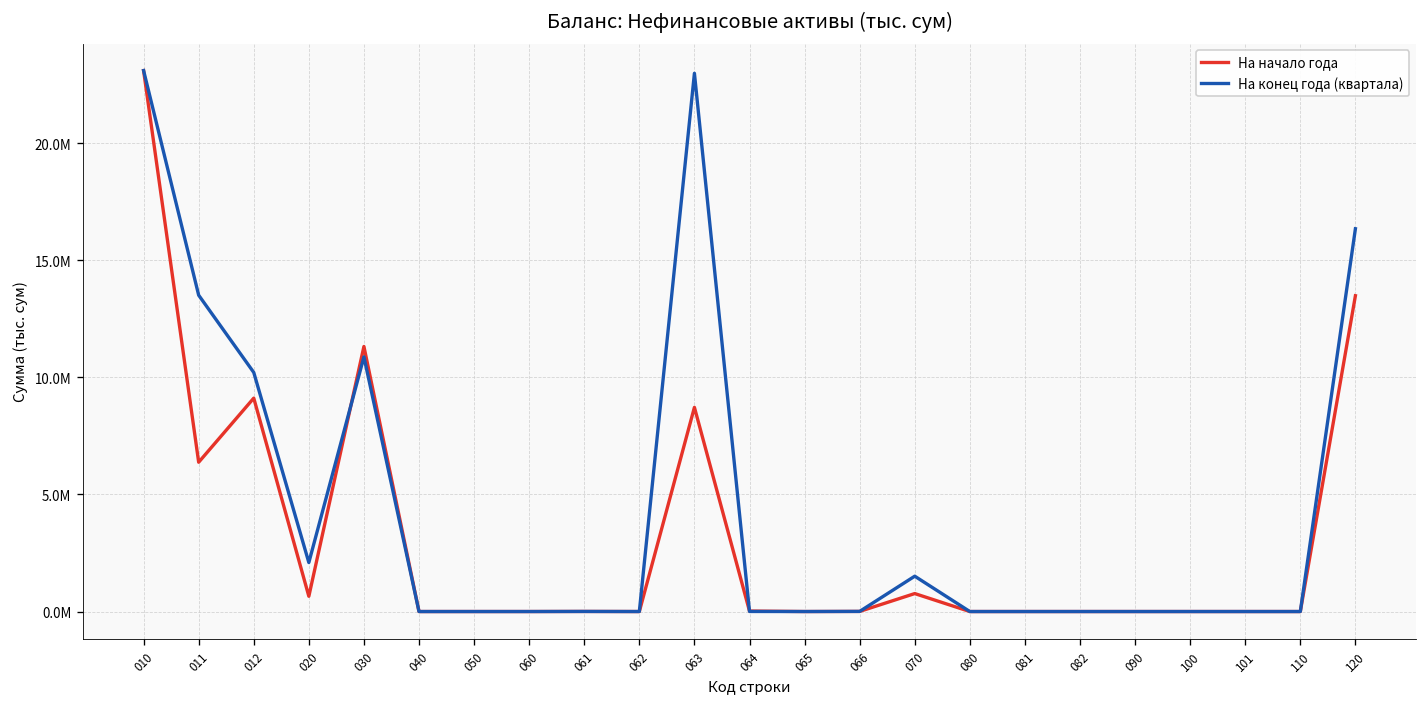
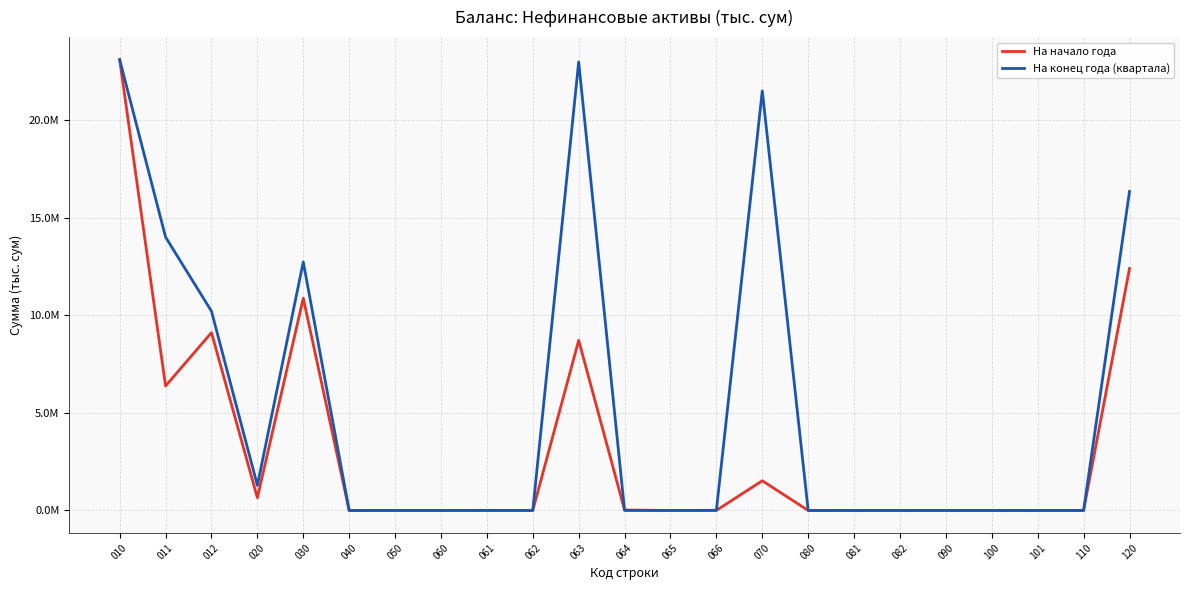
  {
    "На начало года": {
      "011": 6400000,
      "012": 9100000,
      "020": 700000,
-     "030": 11300000,
+     "030": 10900000,
      "063": 8700000,
-     "070": 800000,
-     "120": 13500000
+     "070": 1500000,
+     "120": 12400000
    },
    "На конец года (квартала)": {
-     "011": 13500000,
+     "011": 14000000,
      "012": 10200000,
-     "020": 2100000,
-     "030": 10900000,
+     "020": 1300000,
+     "030": 12700000,
      "063": 23000000,
-     "070": 1500000,
+     "070": 21500000,
      "120": 16300000
    }
  }
